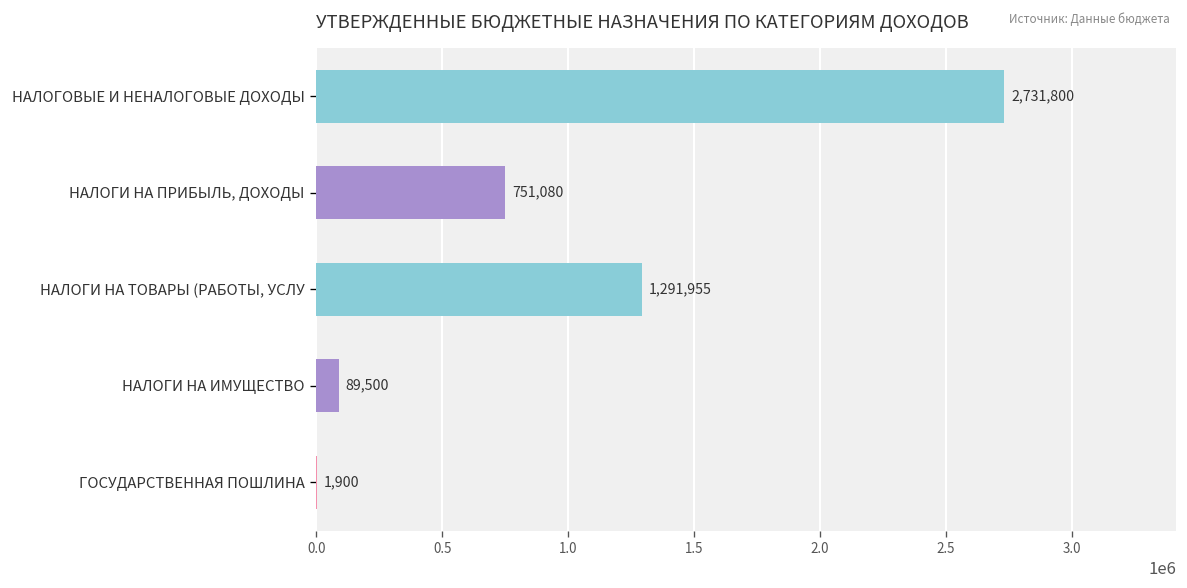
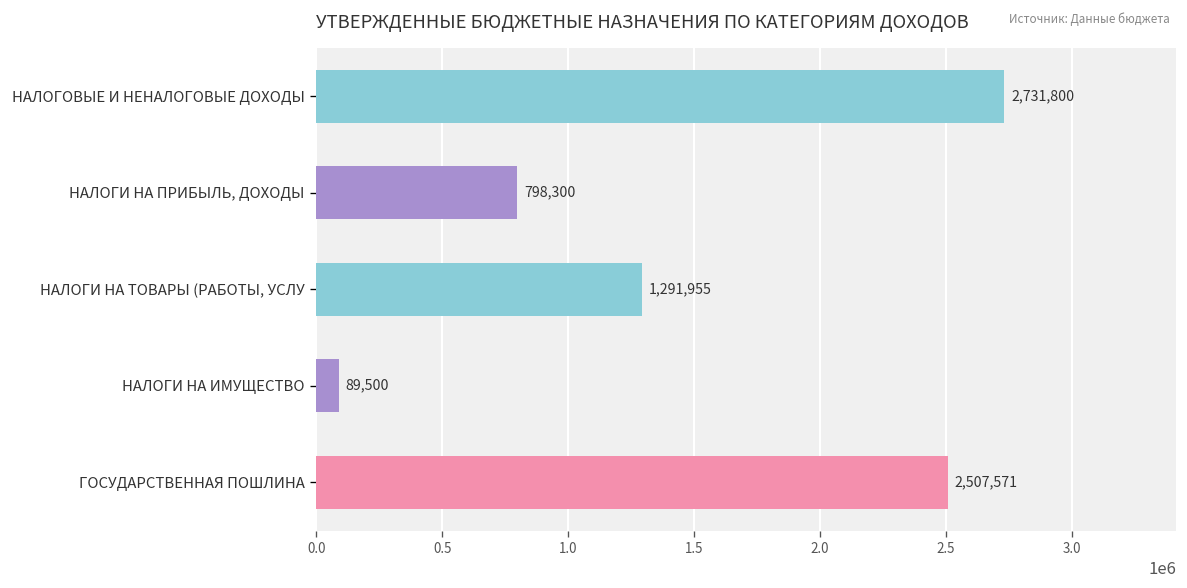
  {
    "НАЛОГОВЫЕ И НЕНАЛОГОВЫЕ ДОХОДЫ": "2,731,800",
-   "НАЛОГИ НА ПРИБЫЛЬ, ДОХОДЫ": "751,080",
+   "НАЛОГИ НА ПРИБЫЛЬ, ДОХОДЫ": "798,300",
    "НАЛОГИ НА ТОВАРЫ (РАБОТЫ, УСЛУ": "1,291,955",
    "НАЛОГИ НА ИМУЩЕСТВО": "89,500",
-   "ГОСУДАРСТВЕННАЯ ПОШЛИНА": "1,900"
+   "ГОСУДАРСТВЕННАЯ ПОШЛИНА": "2,507,571"
  }
